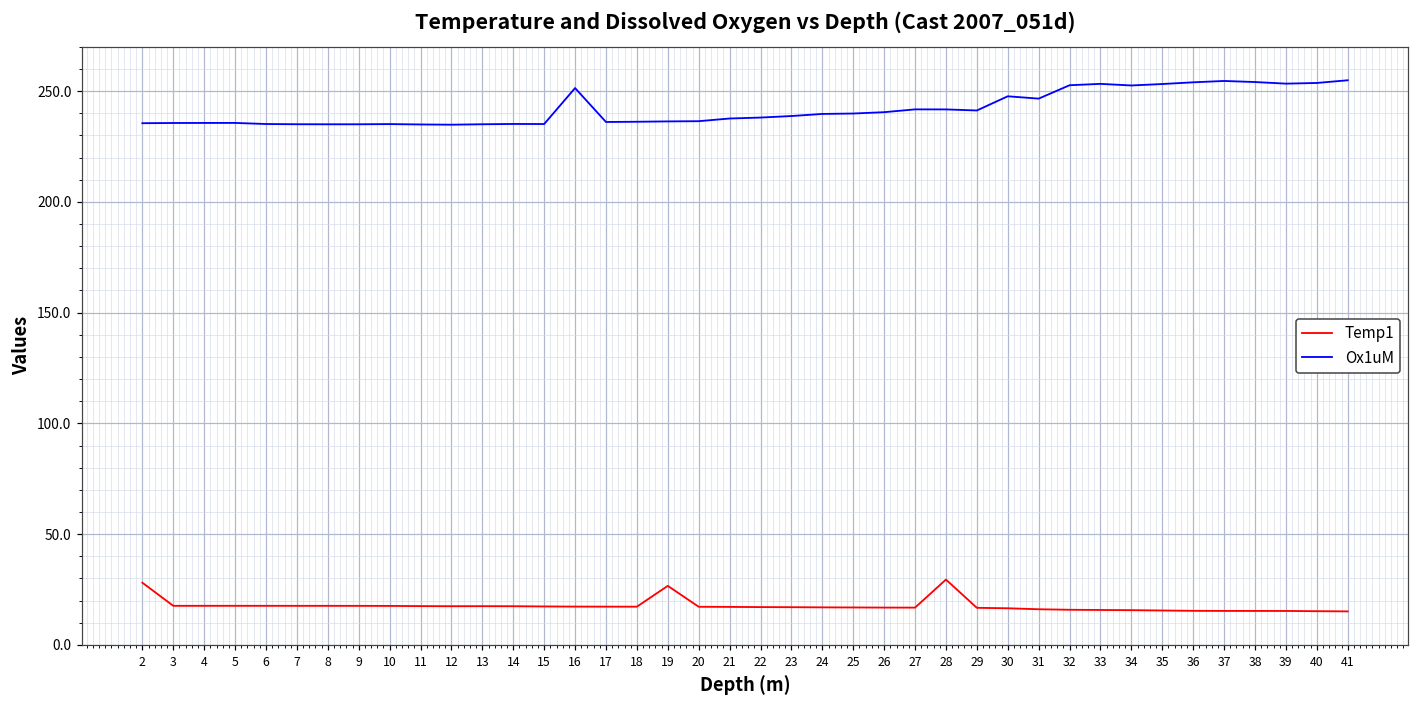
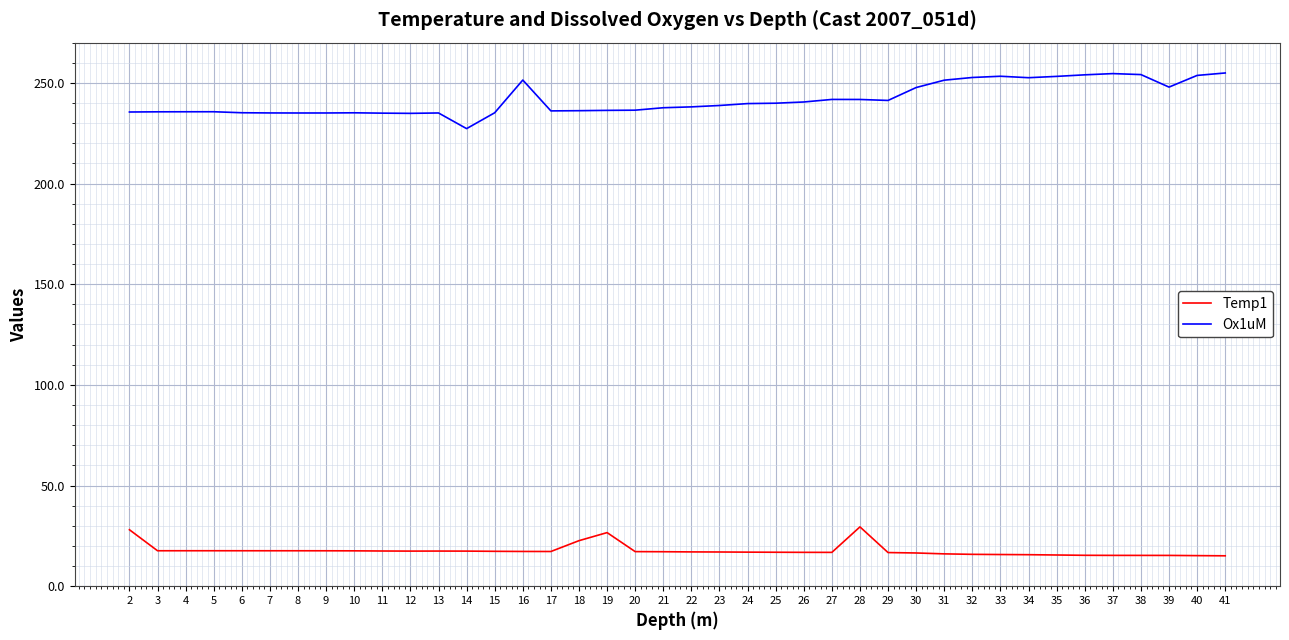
  {
    "Temp1": {
      "2": 28,
      "3": 18,
      "4": 18,
      "5": 18,
      "6": 18,
      "7": 18,
      "8": 18,
      "9": 18,
      "10": 18,
      "11": 17,
      "12": 17,
      "13": 17,
      "14": 17,
      "15": 17,
      "16": 17,
      "17": 17,
-     "18": 17,
+     "18": 23,
      "19": 27,
      "20": 17,
      "21": 17,
      "22": 17,
      "23": 17,
      "24": 17,
      "25": 17,
      "26": 17,
      "27": 17,
      "28": 29,
      "29": 17,
      "30": 17,
      "31": 16,
      "32": 16,
      "33": 16,
      "34": 16,
      "35": 16,
      "36": 15,
      "37": 15,
      "38": 15,
      "39": 15,
      "40": 15,
      "41": 15
    },
    "Ox1uM": {
      "2": 236,
      "3": 236,
      "4": 236,
      "5": 236,
      "6": 235,
      "7": 235,
      "8": 235,
      "9": 235,
      "10": 235,
      "11": 235,
      "12": 235,
      "13": 235,
-     "14": 235,
+     "14": 227,
      "15": 235,
      "16": 251,
      "17": 236,
      "18": 236,
      "19": 236,
      "20": 236,
      "21": 238,
      "22": 238,
      "23": 239,
      "24": 240,
      "25": 240,
      "26": 241,
      "27": 242,
      "28": 242,
      "29": 241,
      "30": 248,
-     "31": 247,
+     "31": 251,
      "32": 253,
      "33": 253,
      "34": 253,
      "35": 253,
      "36": 254,
      "37": 255,
      "38": 254,
-     "39": 253,
+     "39": 248,
      "40": 254,
      "41": 255
    }
  }
